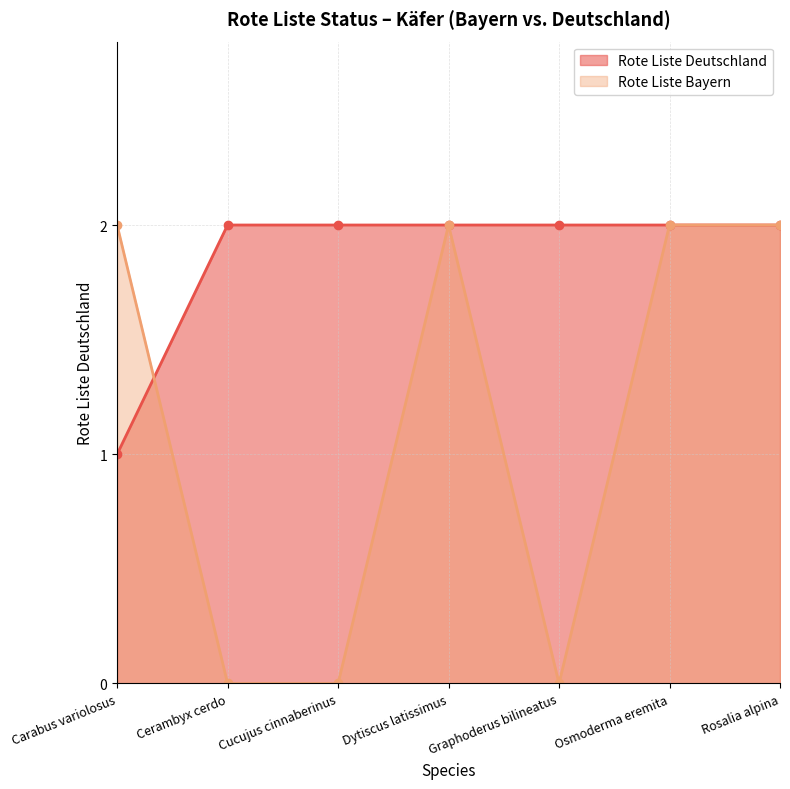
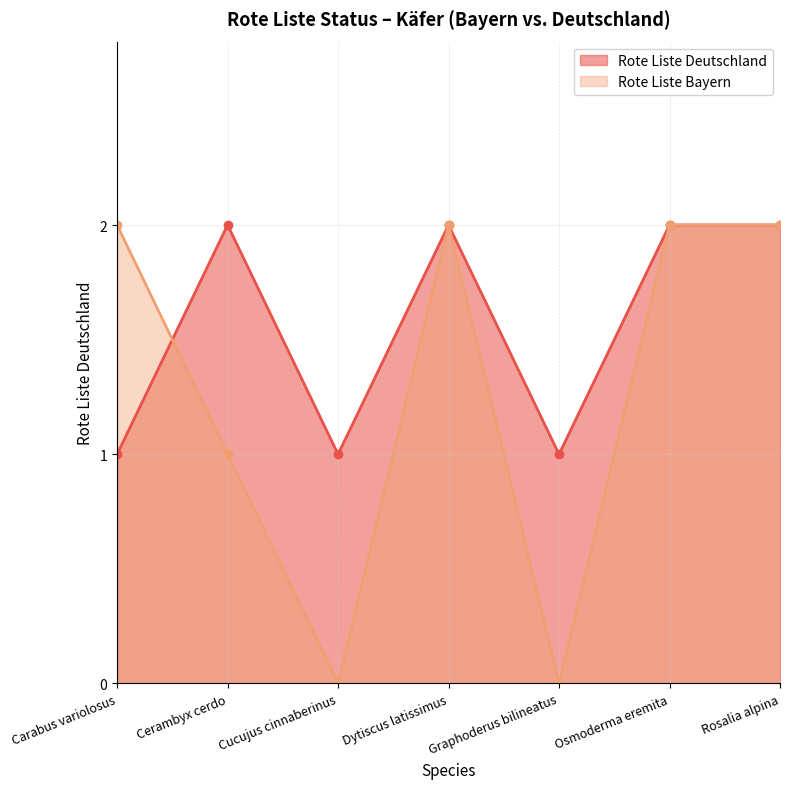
  {
    "Rote Liste Deutschland": {
      "Carabus variolosus": 1,
      "Cerambyx cerdo": 2,
-     "Cucujus cinnaberinus": 2,
-     "Graphoderus bilineatus": 2
+     "Cucujus cinnaberinus": 1,
+     "Graphoderus bilineatus": 1
    },
    "Rote Liste Bayern": {
      "Carabus variolosus": 2,
-     "Cerambyx cerdo": 0,
+     "Cerambyx cerdo": 1,
      "Cucujus cinnaberinus": 0,
      "Graphoderus bilineatus": 0
    }
  }
